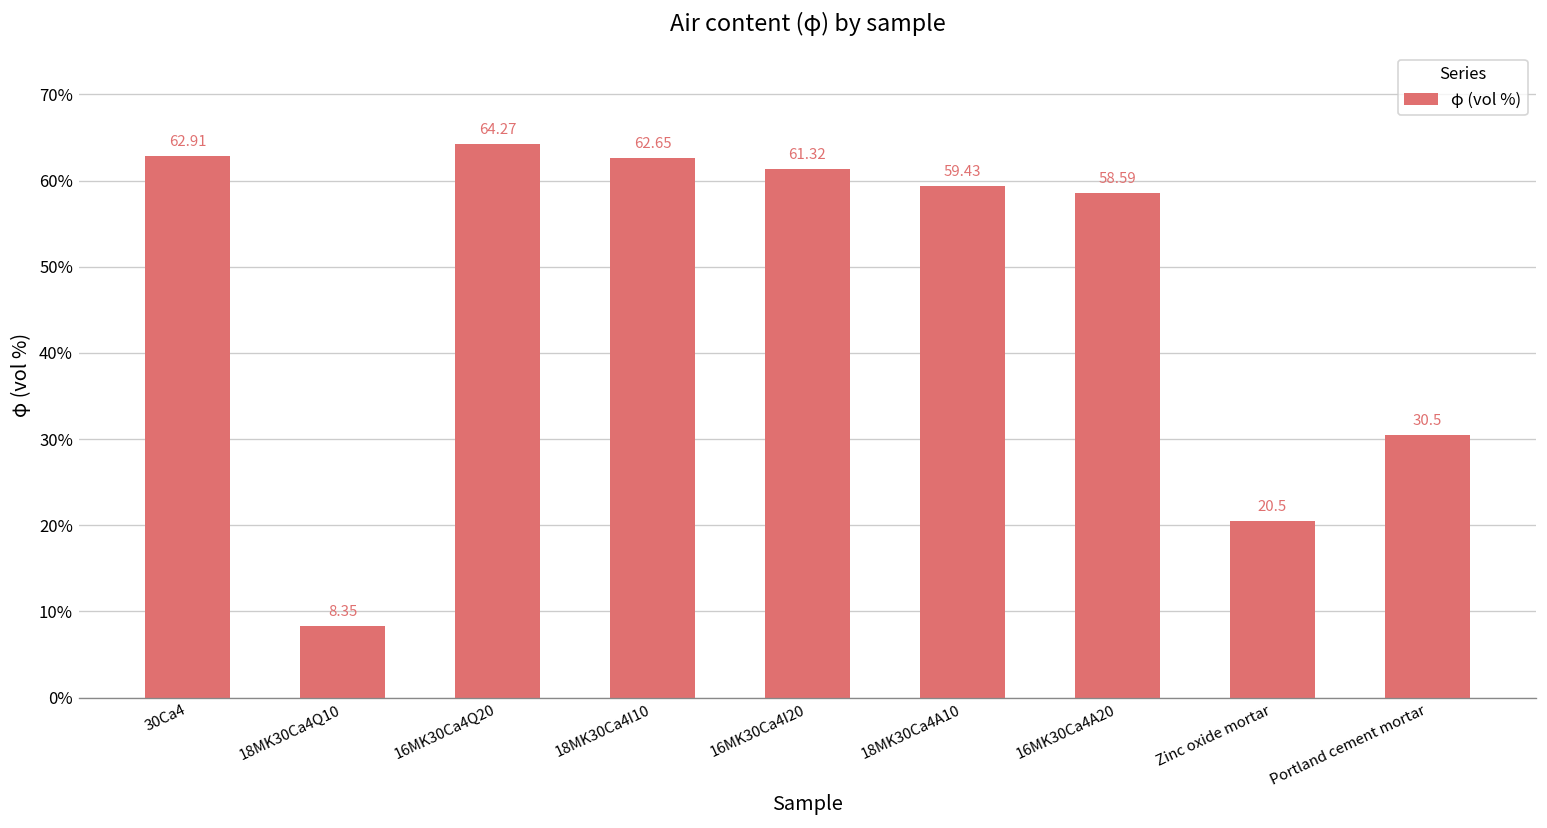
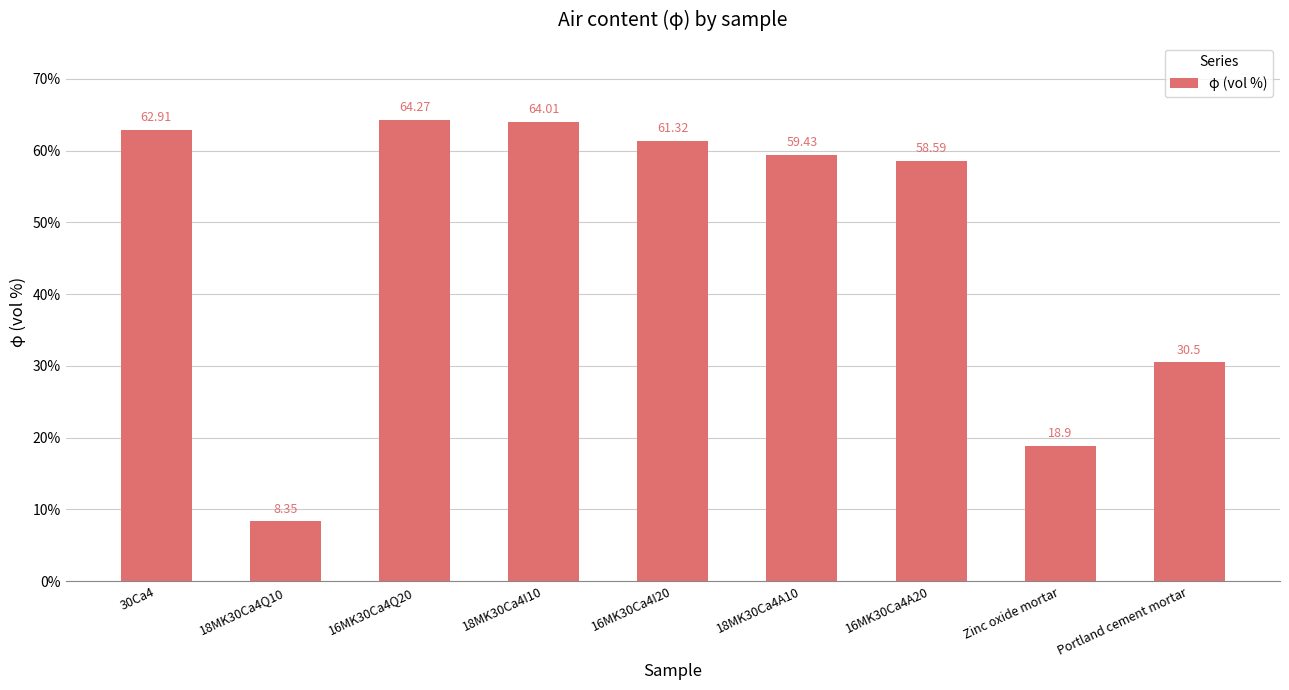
  {
    "30Ca4": 62.91,
    "18MK30Ca4Q10": 8.35,
    "16MK30Ca4Q20": 64.27,
-   "18MK30Ca4I10": 62.65,
+   "18MK30Ca4I10": 64.01,
    "16MK30Ca4I20": 61.32,
    "18MK30Ca4A10": 59.43,
    "16MK30Ca4A20": 58.59,
-   "Zinc oxide mortar": 20.5,
+   "Zinc oxide mortar": 18.9,
    "Portland cement mortar": 30.5
  }
